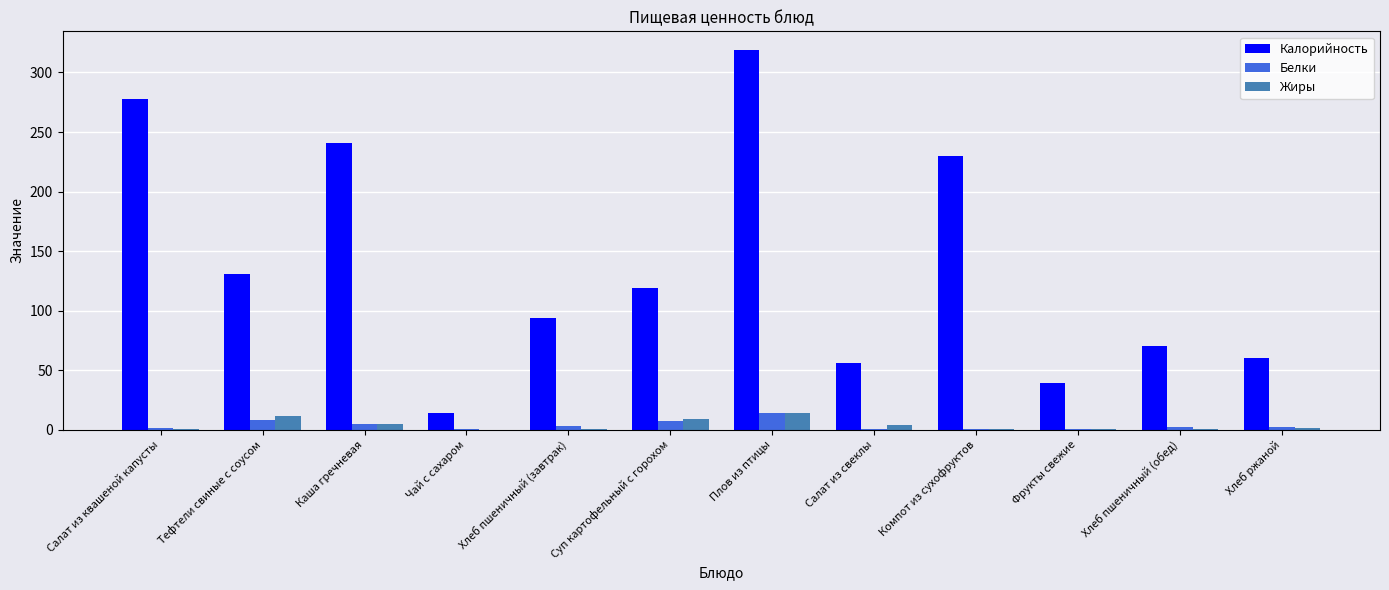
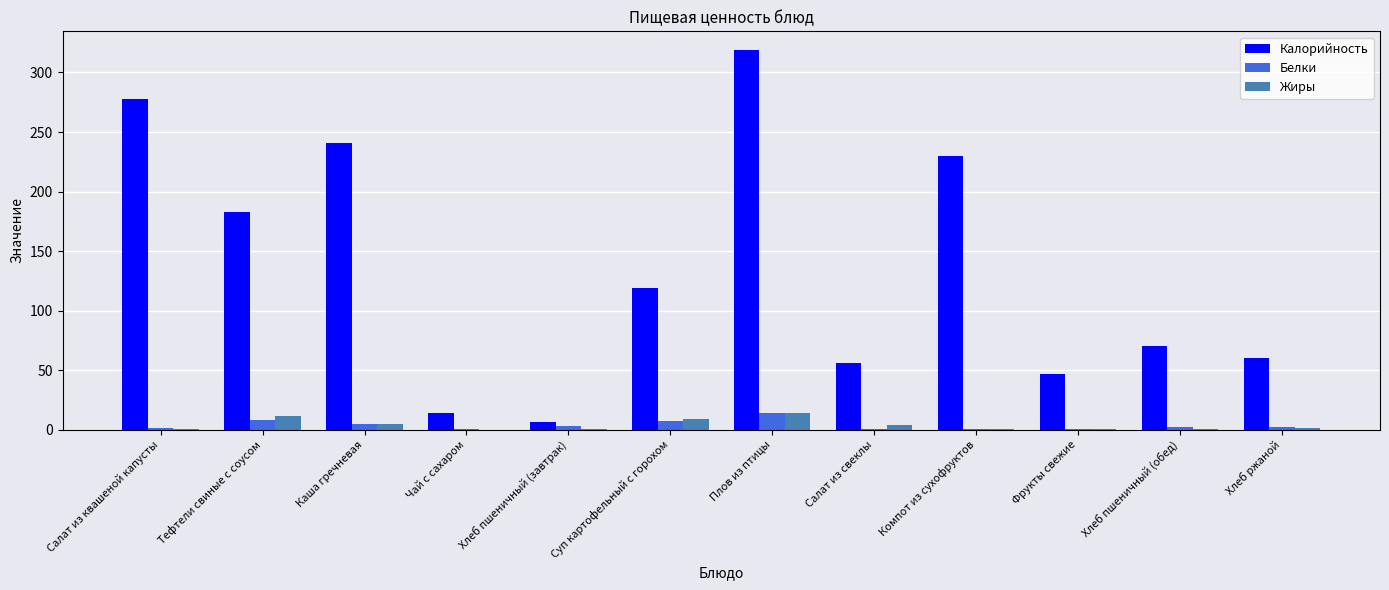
  {
    "Калорийность": {
      "Салат из квашеной капусты": 277,
-     "Тефтели свиные с соусом": 130,
+     "Тефтели свиные с соусом": 182,
      "Каша гречневая": 241,
      "Чай с сахаром": 14,
-     "Хлеб пшеничный (завтрак)": 94,
+     "Хлеб пшеничный (завтрак)": 6,
      "Суп картофельный с горохом": 119,
      "Плов из птицы": 319,
      "Салат из свеклы": 56,
      "Компот из сухофруктов": 230,
-     "Фрукты свежие": 39,
+     "Фрукты свежие": 47,
      "Хлеб пшеничный (обед)": 70,
      "Хлеб ржаной": 60
    }
  }
